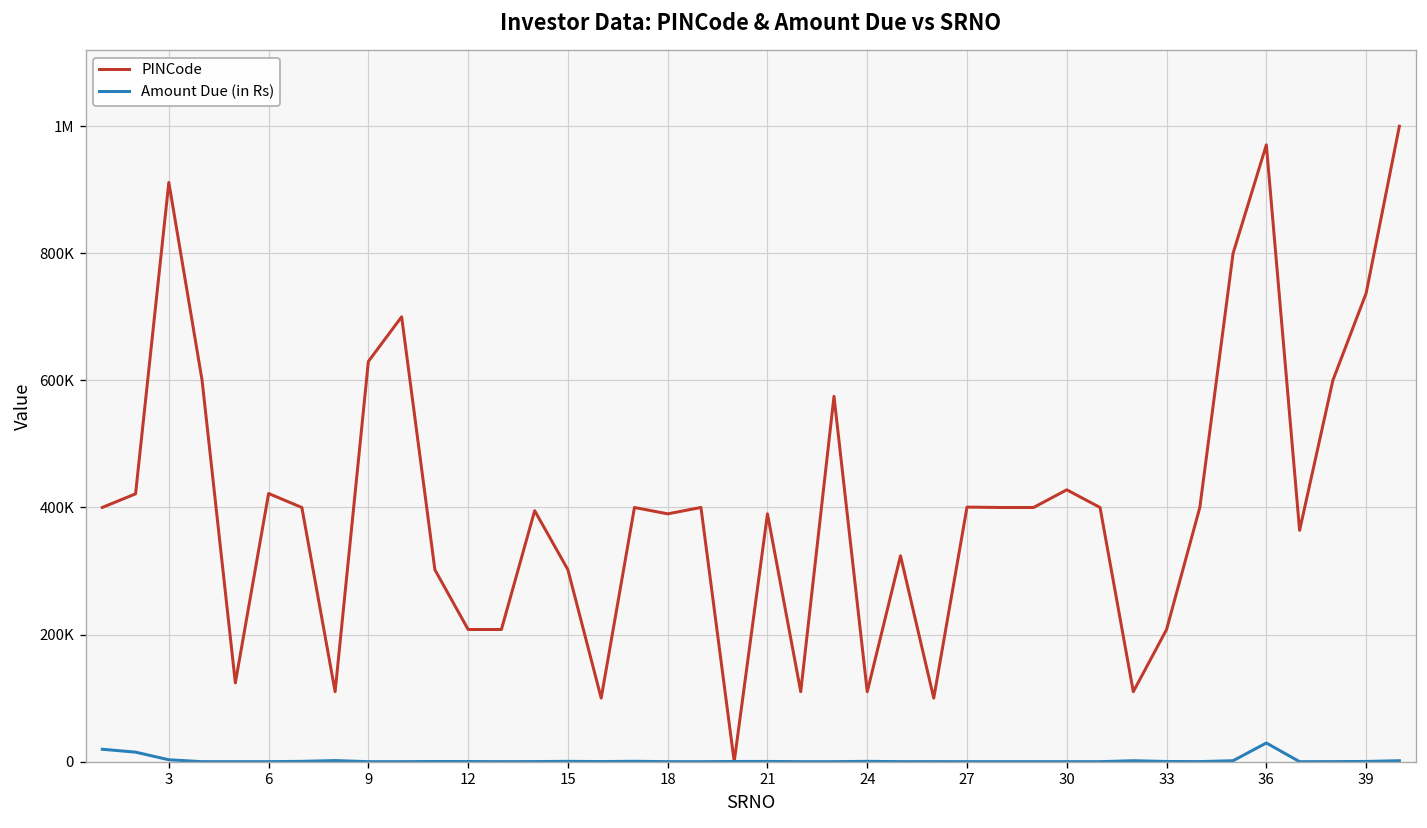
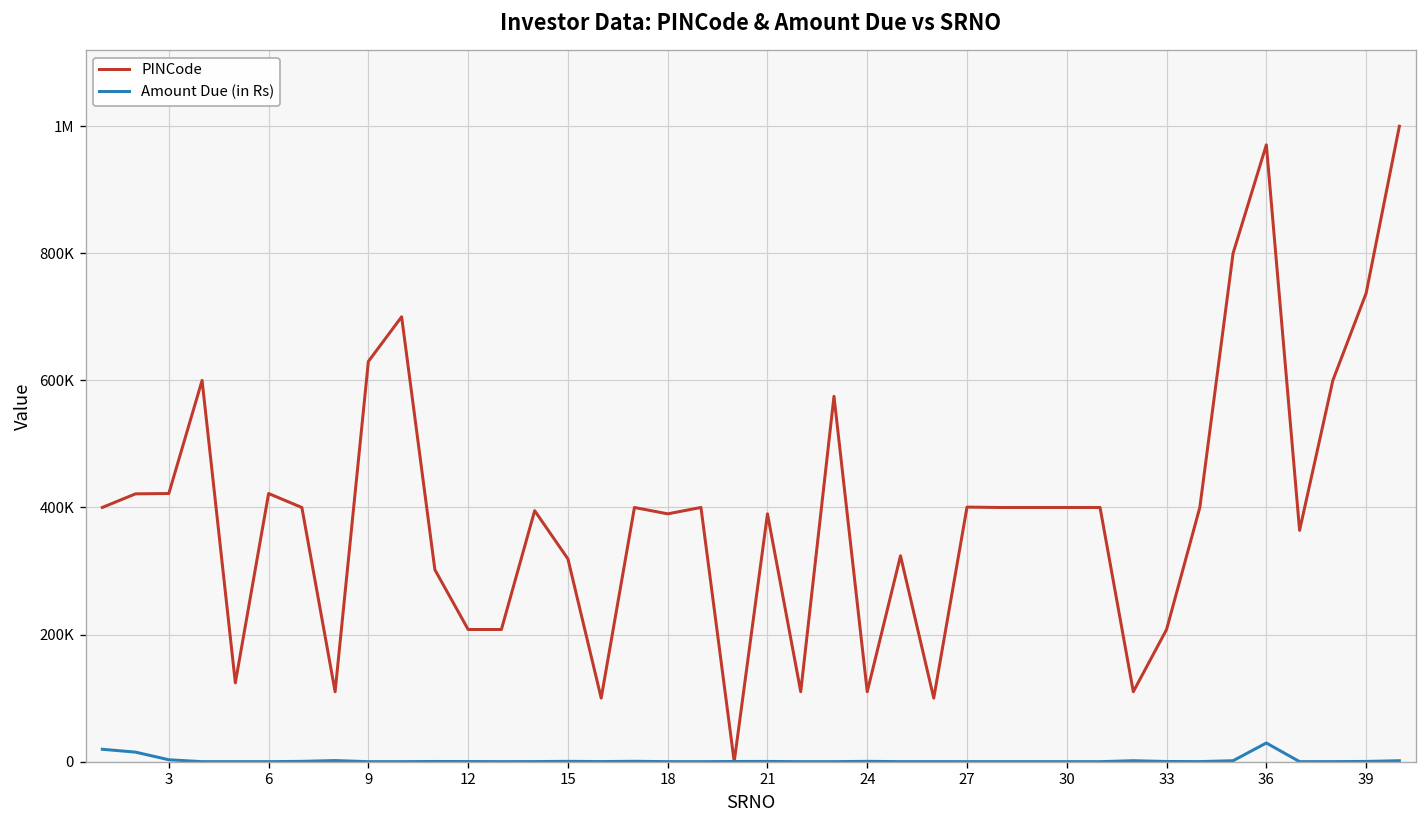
  {
    "PINCode": {
-     "3": 910000,
+     "3": 420000,
      "6": 420000,
      "9": 630000,
      "12": 210000,
-     "15": 300000,
+     "15": 320000,
      "18": 390000,
      "21": 390000,
      "24": 110000,
      "27": 400000,
-     "30": 430000,
+     "30": 400000,
      "33": 210000,
      "36": 970000,
      "39": 740000
    },
    "Amount Due (in Rs)": {
      "3": 0,
      "6": 0,
      "9": 0,
      "12": 0,
      "15": 0,
      "18": 0,
      "21": 0,
      "24": 0,
      "27": 0,
      "30": 0,
      "33": 0,
      "36": 30000,
      "39": 0
    }
  }
